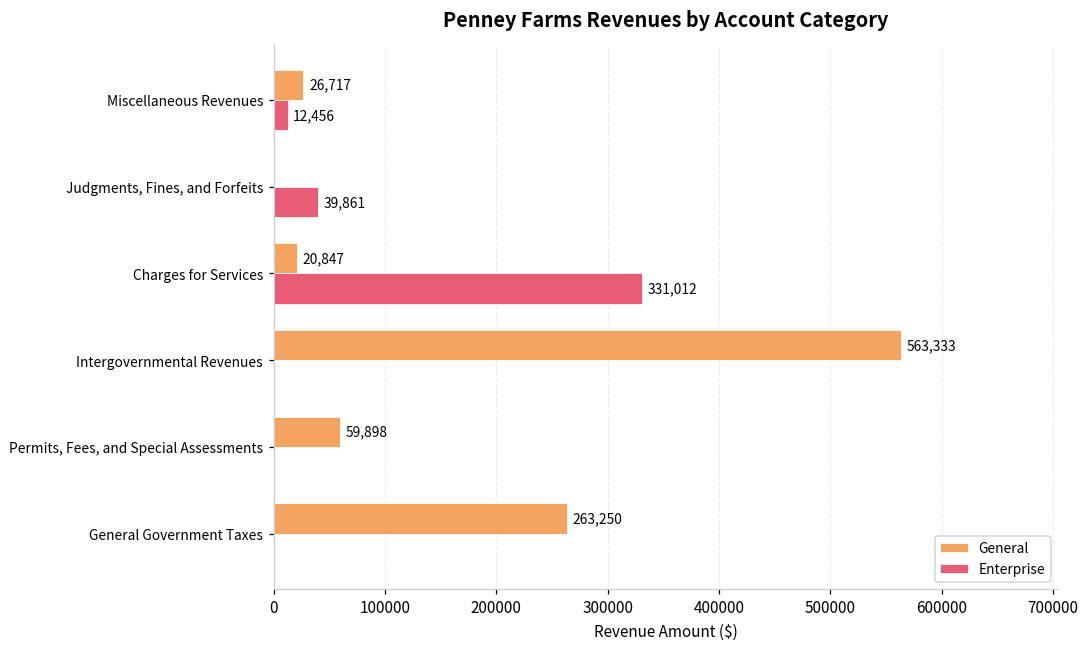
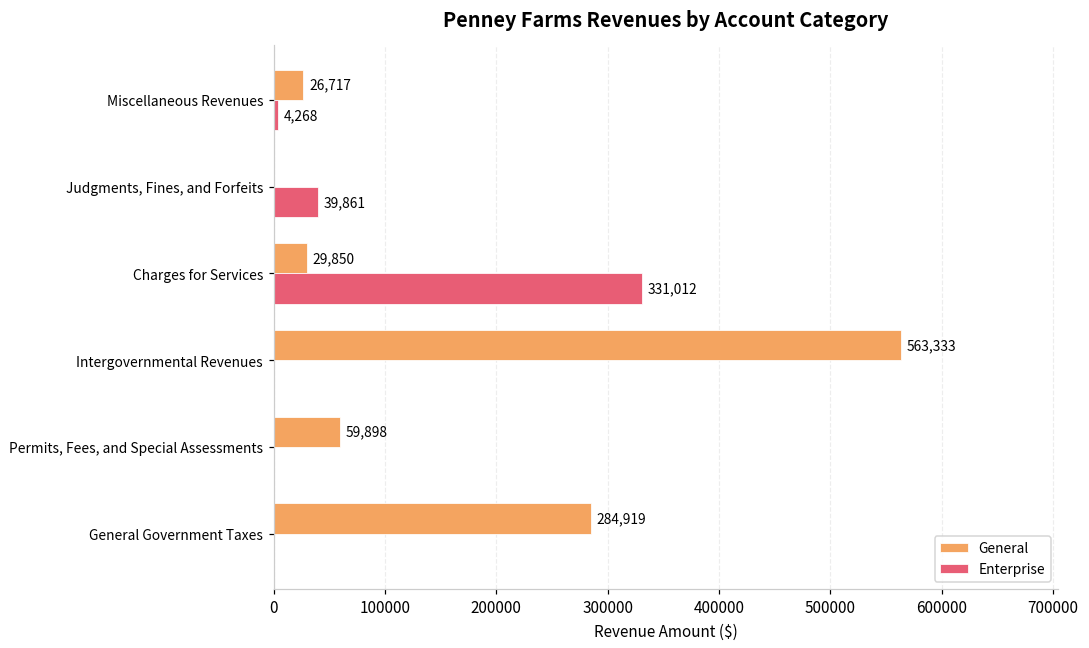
  {
    "General": {
      "Miscellaneous Revenues": "26,717",
-     "Charges for Services": "20,847",
+     "Charges for Services": "29,850",
      "Intergovernmental Revenues": "563,333",
      "Permits, Fees, and Special Assessments": "59,898",
-     "General Government Taxes": "263,250"
+     "General Government Taxes": "284,919"
    },
    "Enterprise": {
-     "Miscellaneous Revenues": "12,456",
+     "Miscellaneous Revenues": "4,268",
      "Judgments, Fines, and Forfeits": "39,861",
      "Charges for Services": "331,012"
    }
  }
